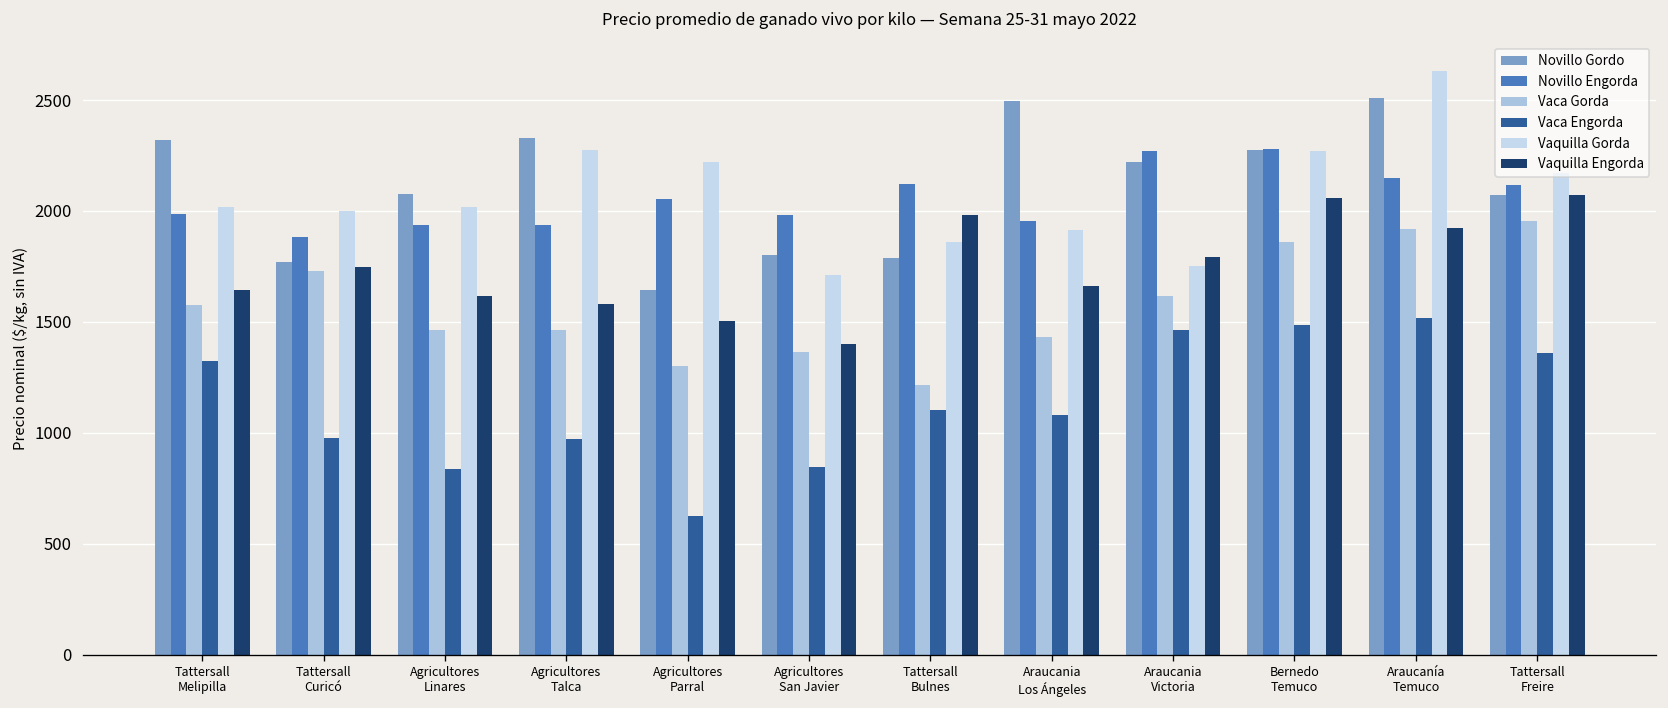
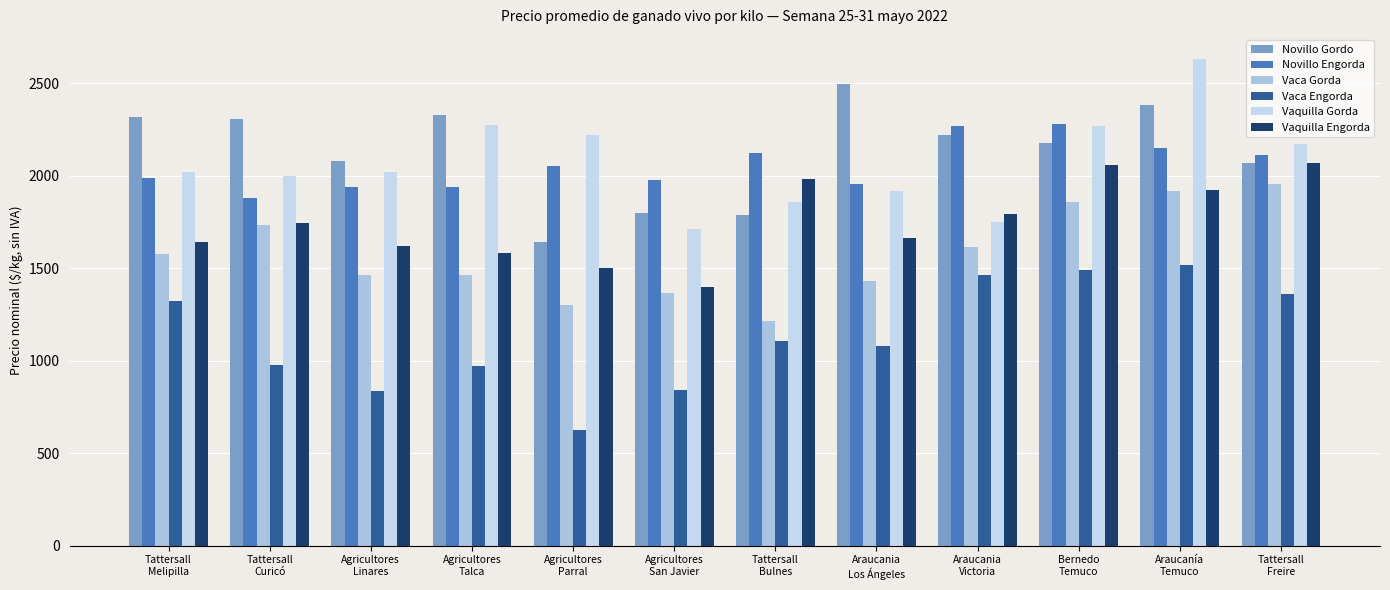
  {
    "Novillo Gordo": {
      "Tattersall Melipilla": 2320,
-     "Tattersall Curicó": 1770,
+     "Tattersall Curicó": 2300,
      "Agricultores Linares": 2080,
      "Agricultores Talca": 2330,
      "Agricultores Parral": 1640,
      "Agricultores San Javier": 1800,
      "Tattersall Bulnes": 1790,
      "Araucania Los Ángeles": 2490,
      "Araucania Victoria": 2220,
-     "Bernedo Temuco": 2270,
-     "Araucanía Temuco": 2510,
+     "Bernedo Temuco": 2170,
+     "Araucanía Temuco": 2380,
      "Tattersall Freire": 2070
    }
  }
